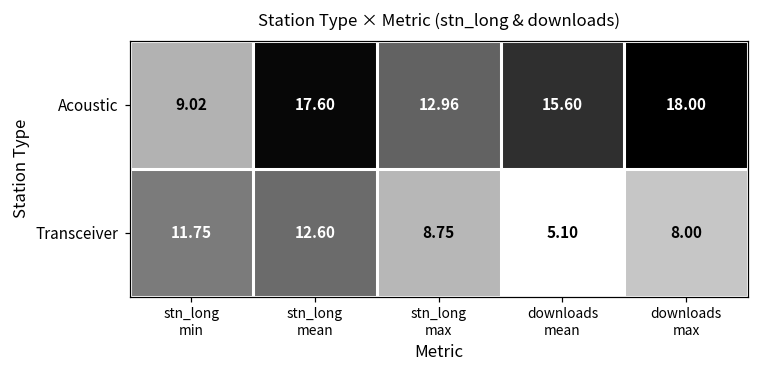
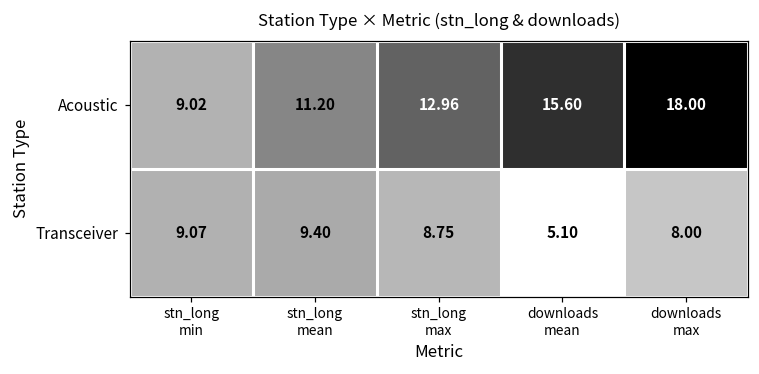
  {
    "Acoustic": {
      "stn_long min": 9.02,
-     "stn_long mean": 17.60,
+     "stn_long mean": 11.20,
      "stn_long max": 12.96,
      "downloads mean": 15.60,
      "downloads max": 18.00
    },
    "Transceiver": {
-     "stn_long min": 11.75,
-     "stn_long mean": 12.60,
+     "stn_long min": 9.07,
+     "stn_long mean": 9.40,
      "stn_long max": 8.75,
      "downloads mean": 5.10,
      "downloads max": 8.00
    }
  }
